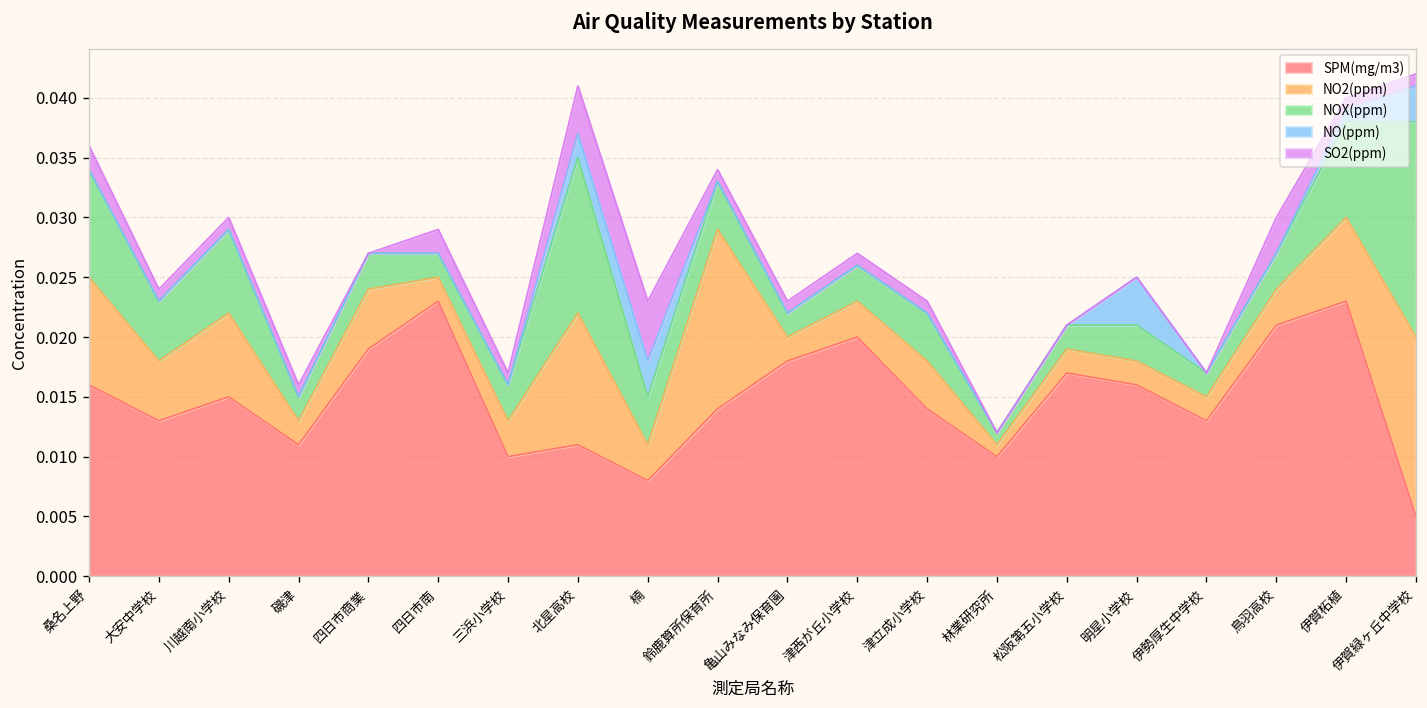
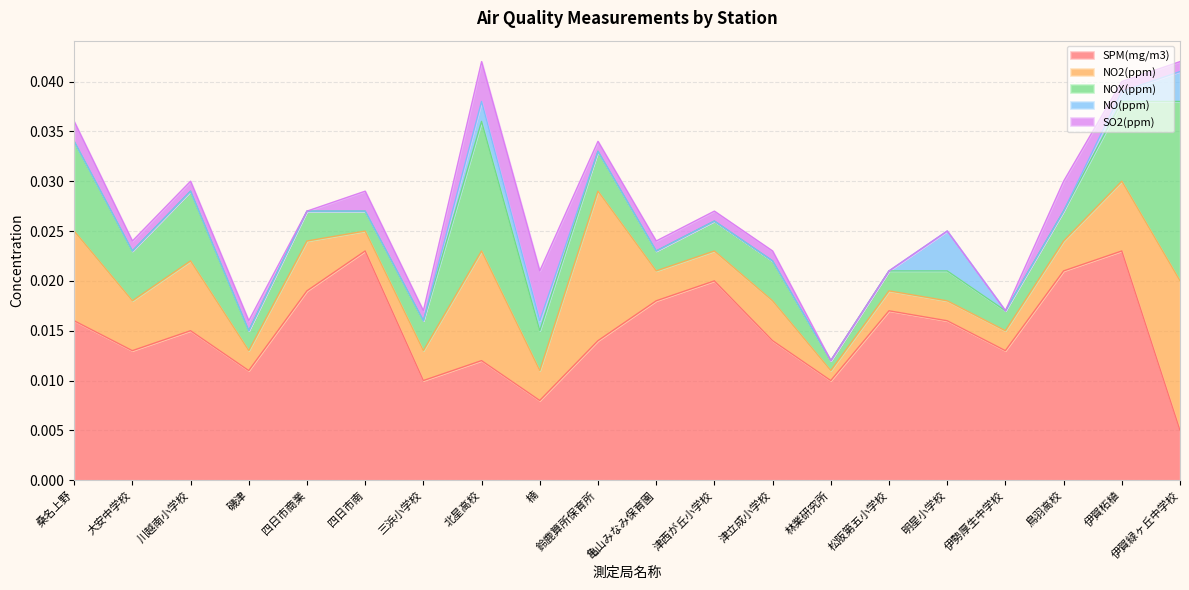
  {
    "SPM(mg/m3)": {
      "桑名上野": 0.016,
      "大安中学校": 0.013,
      "川越南小学校": 0.015,
      "磯津": 0.011,
      "四日市商業": 0.019,
      "四日市南": 0.023,
      "三浜小学校": 0.010,
-     "北星高校": 0.011,
+     "北星高校": 0.012,
      "楠": 0.008,
      "鈴鹿算所保育所": 0.014,
      "亀山みなみ保育園": 0.018,
      "津西が丘小学校": 0.020,
      "津立成小学校": 0.014,
      "林業研究所": 0.010,
      "松阪第五小学校": 0.017,
      "明星小学校": 0.016,
      "伊勢厚生中学校": 0.013,
      "鳥羽高校": 0.021,
      "伊賀柘植": 0.023,
      "伊賀緑ヶ丘中学校": 0.005
    },
    "NO2(ppm)": {
      "桑名上野": 0.009,
      "大安中学校": 0.005,
      "川越南小学校": 0.007,
      "磯津": 0.002,
      "四日市商業": 0.005,
      "四日市南": 0.002,
      "三浜小学校": 0.003,
      "北星高校": 0.011,
      "楠": 0.003,
      "鈴鹿算所保育所": 0.015,
-     "亀山みなみ保育園": 0.002,
+     "亀山みなみ保育園": 0.003,
      "津西が丘小学校": 0.003,
      "津立成小学校": 0.004,
      "林業研究所": 0.001,
      "松阪第五小学校": 0.002,
      "明星小学校": 0.002,
      "伊勢厚生中学校": 0.002,
      "鳥羽高校": 0.003,
      "伊賀柘植": 0.007,
      "伊賀緑ヶ丘中学校": 0.015
    },
    "NOX(ppm)": {
      "北星高校": 0.013,
      "楠": 0.004,
      "明星小学校": 0.003,
      "伊賀緑ヶ丘中学校": 0.018
    },
    "NO(ppm)": {
      "北星高校": 0.002,
-     "楠": 0.003,
+     "楠": 0.001,
      "伊賀緑ヶ丘中学校": 0.003
    },
    "SO2(ppm)": {
      "桑名上野": 0.002,
      "大安中学校": 0.001,
      "川越南小学校": 0.001,
      "磯津": 0.001,
      "四日市南": 0.002,
      "三浜小学校": 0.001,
      "北星高校": 0.004,
      "楠": 0.005,
      "鈴鹿算所保育所": 0.001,
      "亀山みなみ保育園": 0.001,
      "津西が丘小学校": 0.001,
      "津立成小学校": 0.001,
      "鳥羽高校": 0.003,
      "伊賀緑ヶ丘中学校": 0.001
    }
  }
